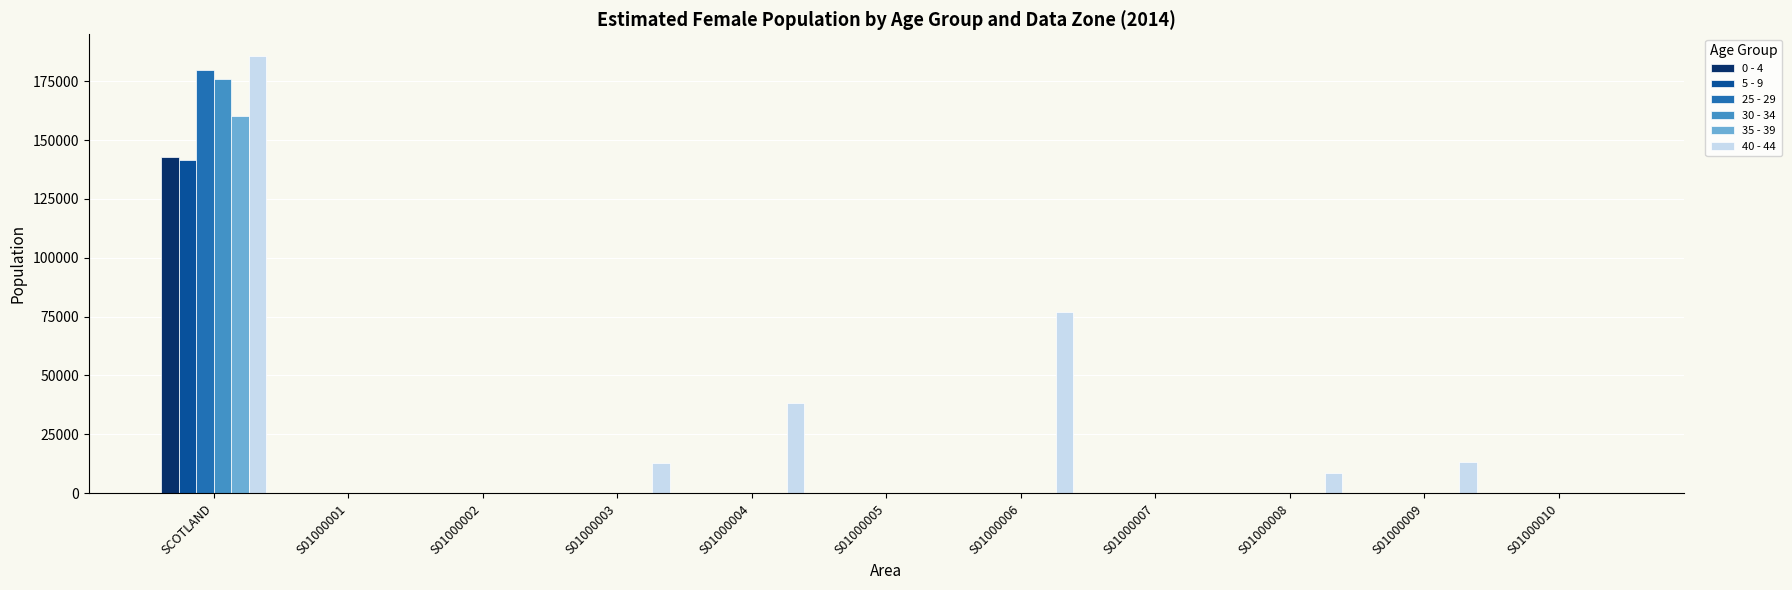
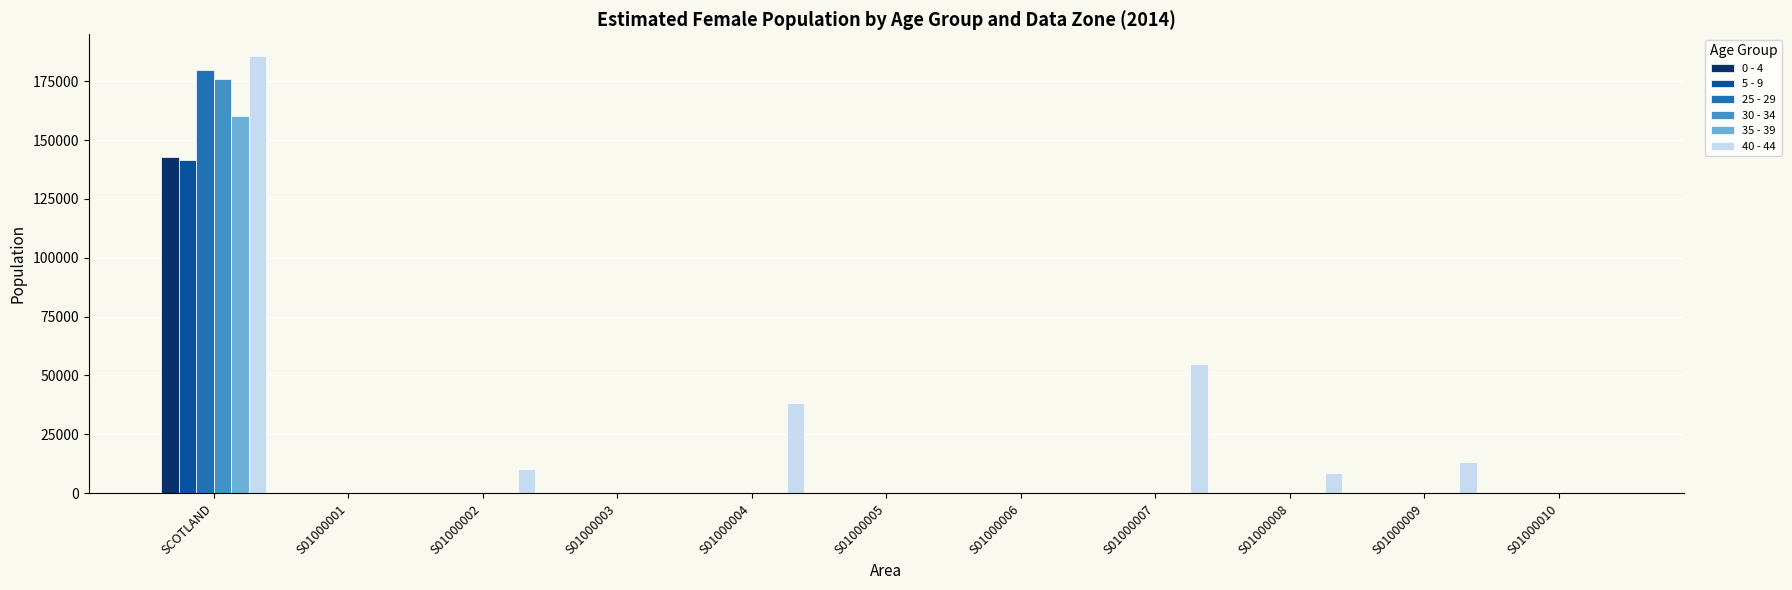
  {
    "40 - 44": {
      "SCOTLAND": 186000,
-     "S01000002": 0,
-     "S01000003": 13000,
+     "S01000002": 10000,
+     "S01000003": 0,
      "S01000004": 38000,
-     "S01000006": 77000,
-     "S01000007": 0,
+     "S01000006": 0,
+     "S01000007": 55000,
      "S01000008": 9000,
      "S01000009": 13000
    }
  }
